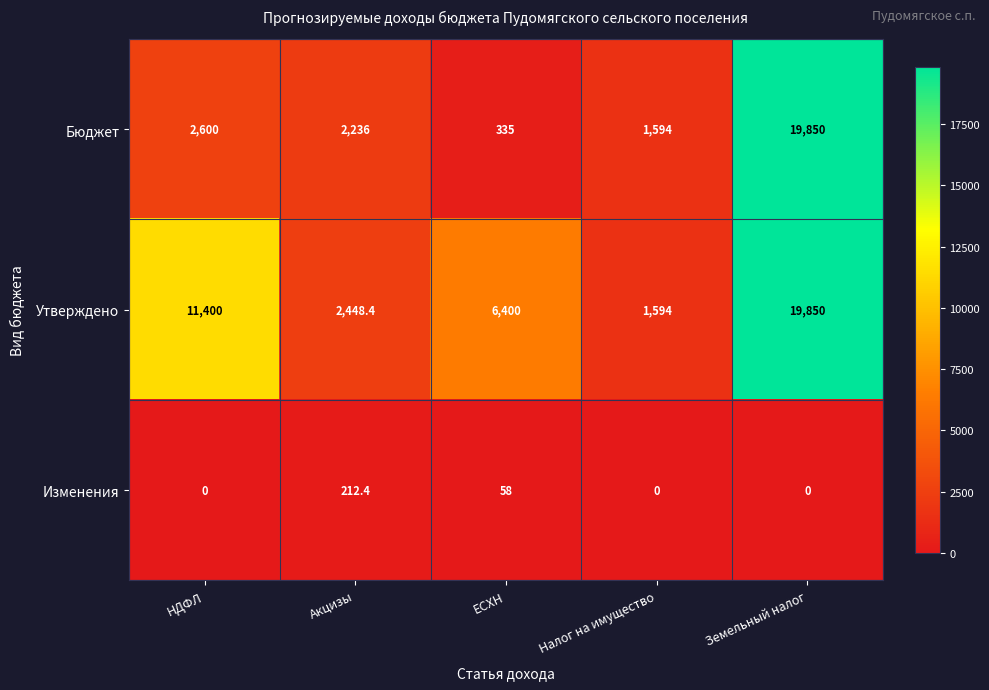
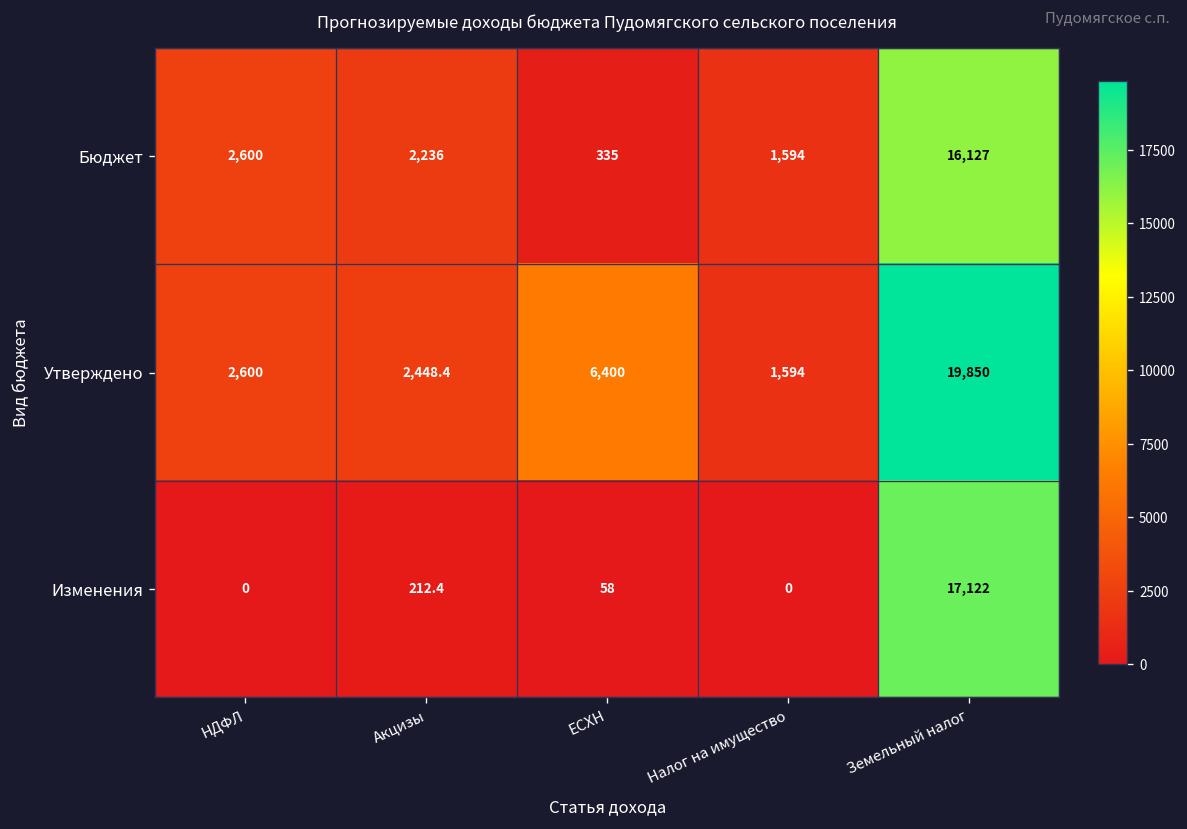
  {
    "Бюджет": {
      "НДФЛ": "2,600",
      "Акцизы": "2,236",
      "ЕСХН": "335",
      "Налог на имущество": "1,594",
-     "Земельный налог": "19,850"
+     "Земельный налог": "16,127"
    },
    "Утверждено": {
-     "НДФЛ": "11,400",
+     "НДФЛ": "2,600",
      "Акцизы": "2,448.4",
      "ЕСХН": "6,400",
      "Налог на имущество": "1,594",
      "Земельный налог": "19,850"
    },
    "Изменения": {
      "НДФЛ": "0",
      "Акцизы": "212.4",
      "ЕСХН": "58",
      "Налог на имущество": "0",
-     "Земельный налог": "0"
+     "Земельный налог": "17,122"
    }
  }
